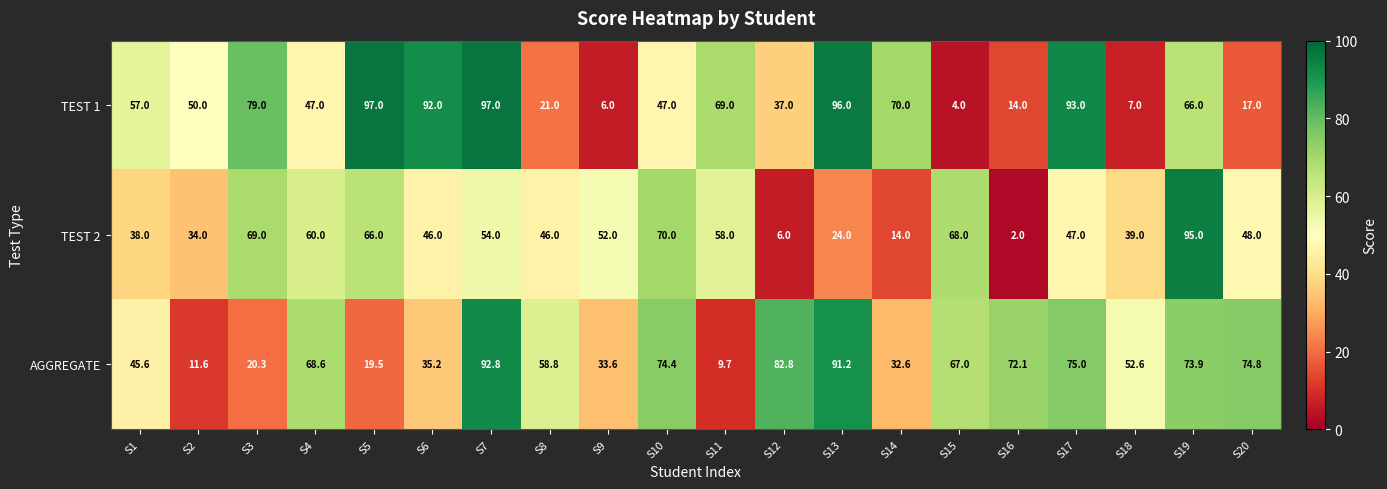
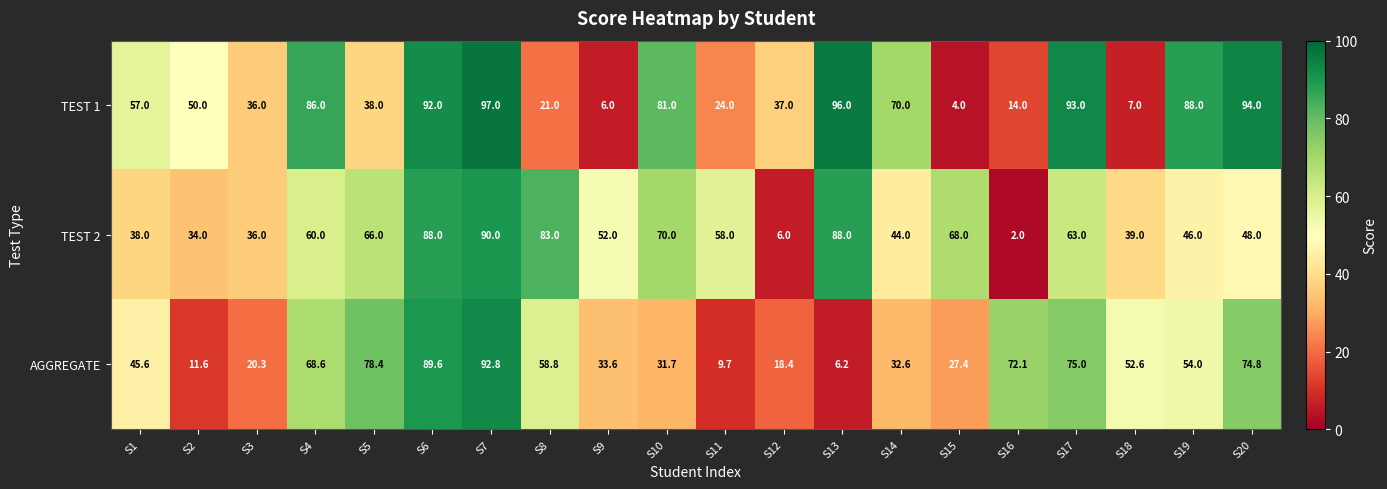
  {
    "TEST 1": {
      "S1": 57.0,
      "S2": 50.0,
-     "S3": 79.0,
-     "S4": 47.0,
-     "S5": 97.0,
+     "S3": 36.0,
+     "S4": 86.0,
+     "S5": 38.0,
      "S6": 92.0,
      "S7": 97.0,
      "S8": 21.0,
      "S9": 6.0,
-     "S10": 47.0,
-     "S11": 69.0,
+     "S10": 81.0,
+     "S11": 24.0,
      "S12": 37.0,
      "S13": 96.0,
      "S14": 70.0,
      "S15": 4.0,
      "S16": 14.0,
      "S17": 93.0,
      "S18": 7.0,
-     "S19": 66.0,
-     "S20": 17.0
+     "S19": 88.0,
+     "S20": 94.0
    },
    "TEST 2": {
      "S1": 38.0,
      "S2": 34.0,
-     "S3": 69.0,
+     "S3": 36.0,
      "S4": 60.0,
      "S5": 66.0,
-     "S6": 46.0,
-     "S7": 54.0,
-     "S8": 46.0,
+     "S6": 88.0,
+     "S7": 90.0,
+     "S8": 83.0,
      "S9": 52.0,
      "S10": 70.0,
      "S11": 58.0,
      "S12": 6.0,
-     "S13": 24.0,
-     "S14": 14.0,
+     "S13": 88.0,
+     "S14": 44.0,
      "S15": 68.0,
      "S16": 2.0,
-     "S17": 47.0,
+     "S17": 63.0,
      "S18": 39.0,
-     "S19": 95.0,
+     "S19": 46.0,
      "S20": 48.0
    },
    "AGGREGATE": {
      "S1": 45.6,
      "S2": 11.6,
      "S3": 20.3,
      "S4": 68.6,
-     "S5": 19.5,
-     "S6": 35.2,
+     "S5": 78.4,
+     "S6": 89.6,
      "S7": 92.8,
      "S8": 58.8,
      "S9": 33.6,
-     "S10": 74.4,
+     "S10": 31.7,
      "S11": 9.7,
-     "S12": 82.8,
-     "S13": 91.2,
+     "S12": 18.4,
+     "S13": 6.2,
      "S14": 32.6,
-     "S15": 67.0,
+     "S15": 27.4,
      "S16": 72.1,
      "S17": 75.0,
      "S18": 52.6,
-     "S19": 73.9,
+     "S19": 54.0,
      "S20": 74.8
    }
  }
